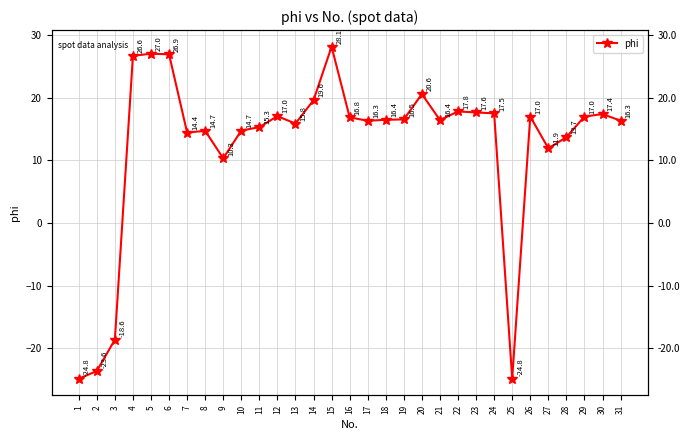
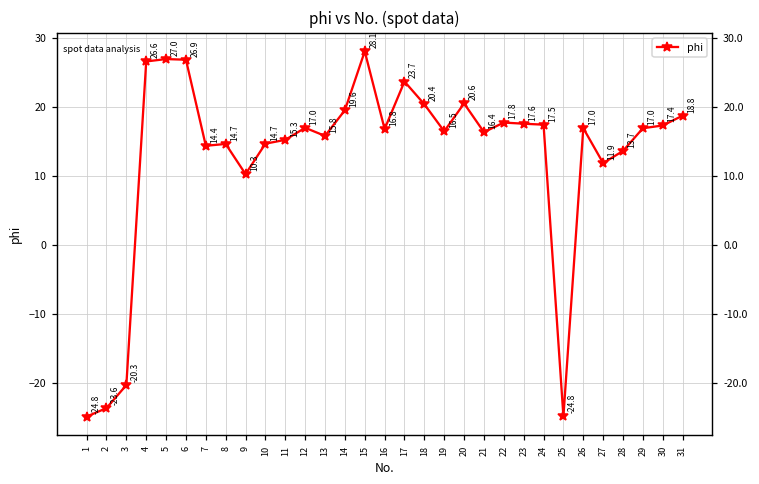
  {
    "1": -24.8,
    "2": -23.6,
-   "3": -18.6,
+   "3": -20.3,
    "4": 26.6,
    "5": 27.0,
    "6": 26.9,
    "7": 14.4,
    "8": 14.7,
    "9": 10.3,
    "10": 14.7,
    "11": 15.3,
    "12": 17.0,
    "13": 15.8,
    "14": 19.6,
    "15": 28.1,
    "16": 16.8,
-   "17": 16.3,
-   "18": 16.4,
+   "17": 23.7,
+   "18": 20.4,
    "19": 16.5,
    "20": 20.6,
    "21": 16.4,
    "22": 17.8,
    "23": 17.6,
    "24": 17.5,
    "25": -24.8,
    "26": 17.0,
    "27": 11.9,
    "28": 13.7,
    "29": 17.0,
    "30": 17.4,
-   "31": 16.3
+   "31": 18.8
  }
